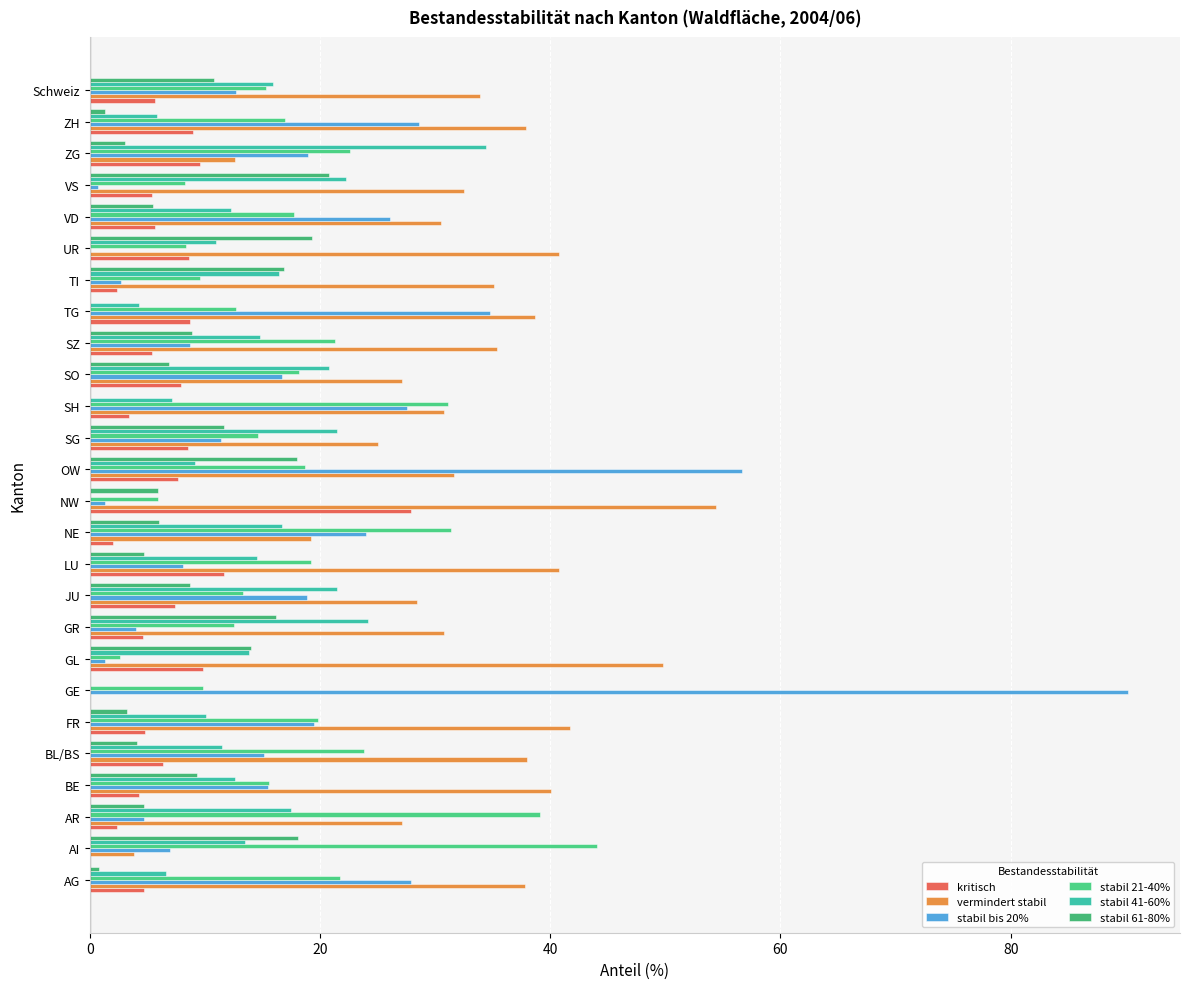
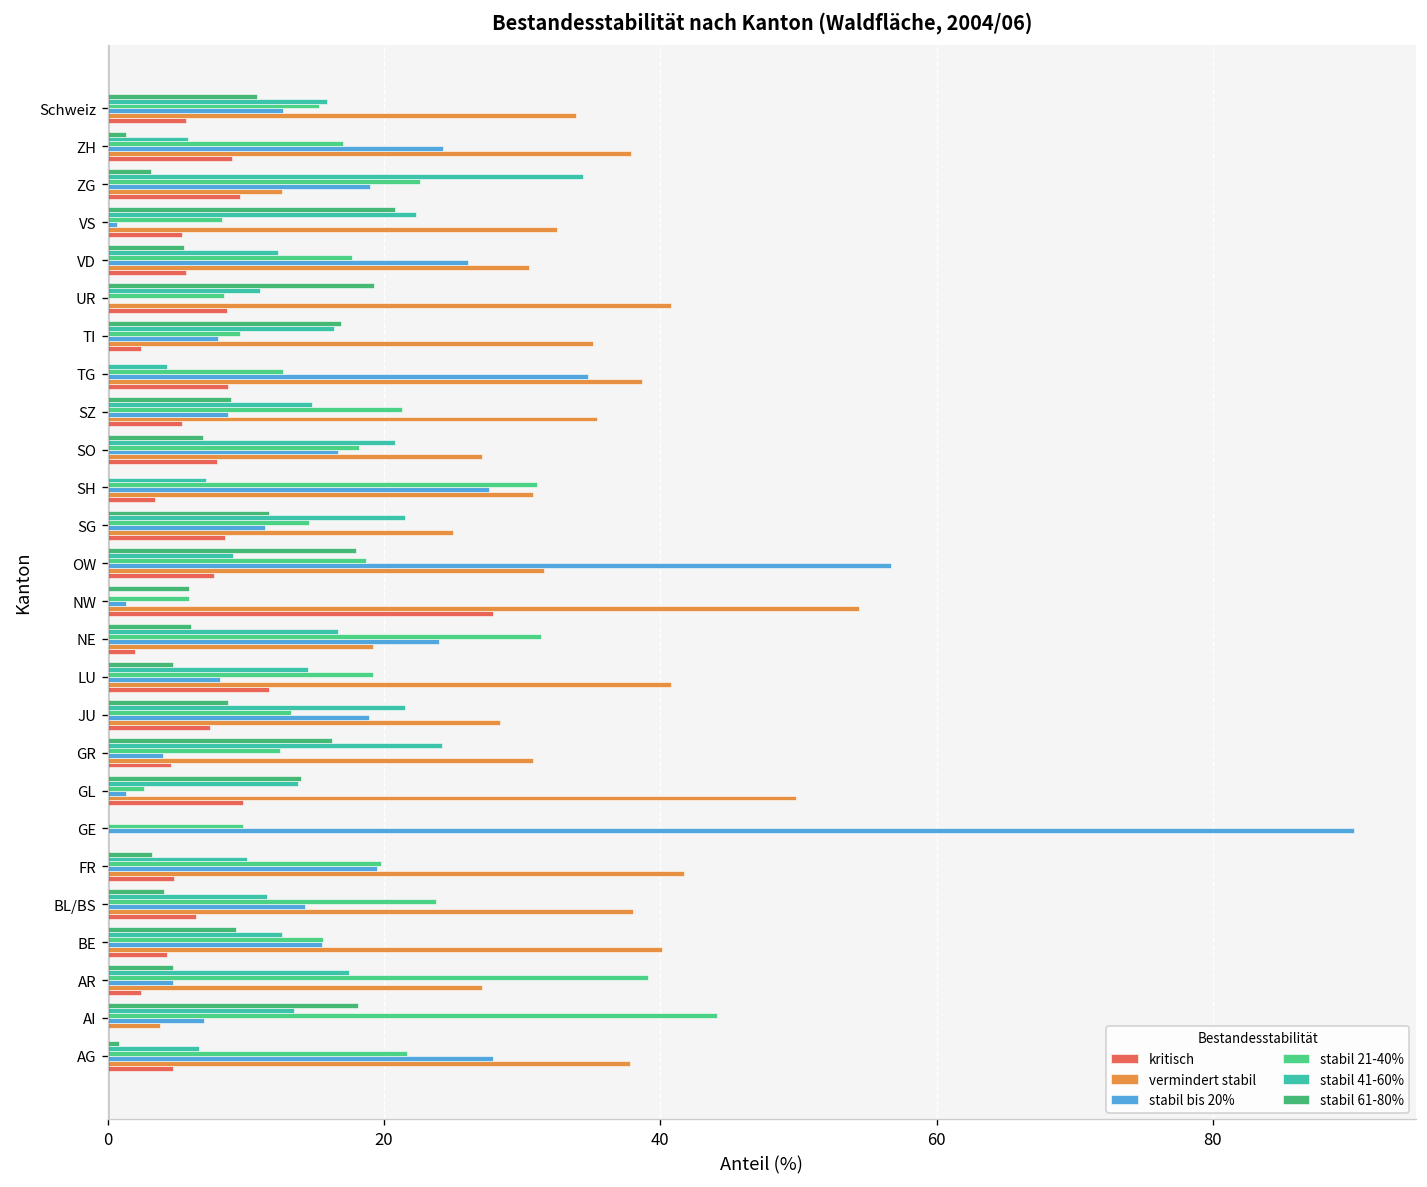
  {
    "stabil bis 20%": {
      "Schweiz": 12.7,
-     "ZH": 28.6,
+     "ZH": 24.3,
      "ZG": 19.0,
      "VS": 0.7,
      "VD": 26.1,
      "UR": 0.0,
-     "TI": 2.7,
+     "TI": 8.0,
      "TG": 34.8,
      "SZ": 8.7,
      "SO": 16.7,
      "SH": 27.6,
      "SG": 11.4,
      "OW": 56.7,
      "NW": 1.3,
      "NE": 24.0,
      "LU": 8.1,
      "JU": 18.9,
      "GR": 4.0,
      "GL": 1.3,
      "GE": 90.2,
      "FR": 19.5,
-     "BL/BS": 15.1,
+     "BL/BS": 14.3,
      "BE": 15.5,
      "AR": 4.7,
      "AI": 7.0,
      "AG": 27.9
    }
  }
